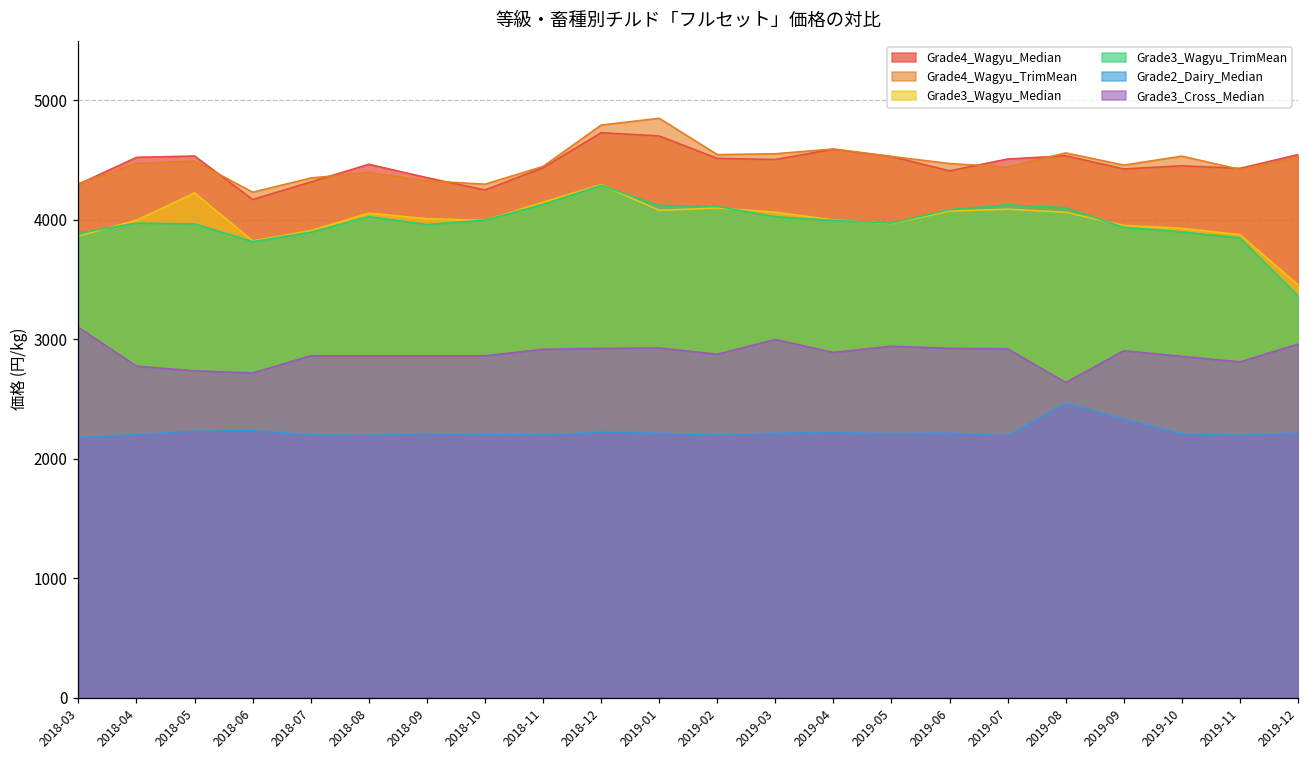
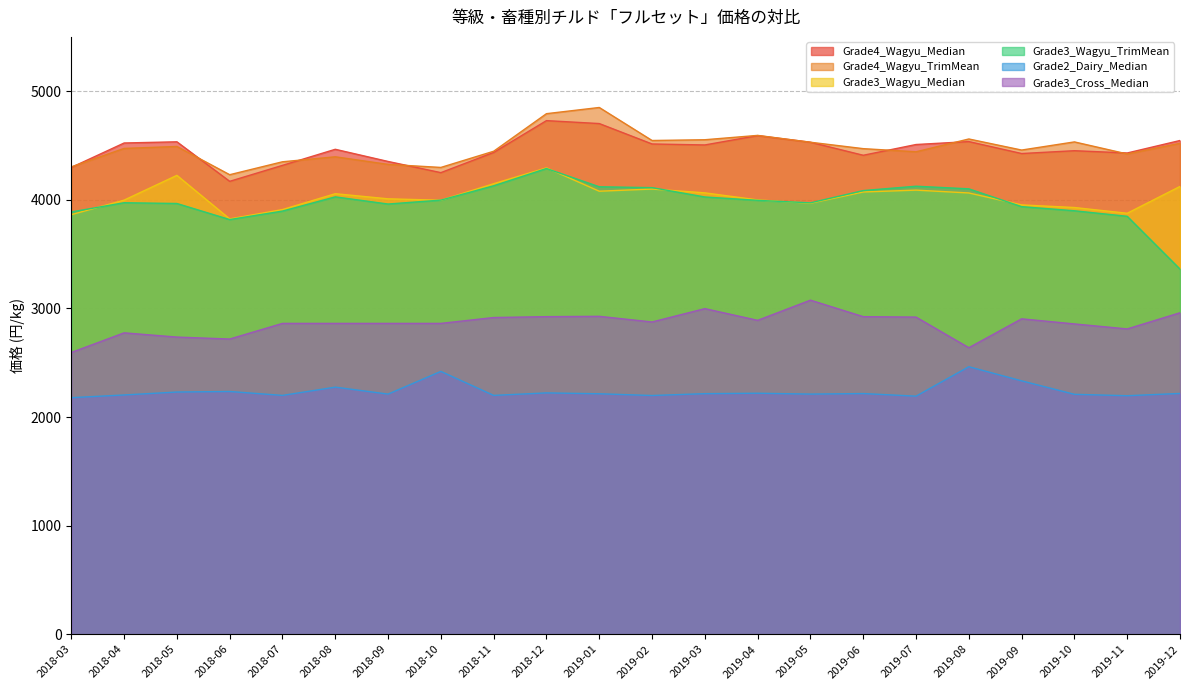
  {
    "Grade3_Wagyu_Median": {
      "2018-03": 3860,
      "2018-04": 4000,
      "2018-05": 4230,
      "2018-08": 4060,
      "2018-09": 4010,
      "2019-01": 4080,
      "2019-03": 4060,
      "2019-07": 4090,
      "2019-08": 4060,
      "2019-10": 3930,
      "2019-11": 3880,
-     "2019-12": 3460
+     "2019-12": 4120
    },
    "Grade3_Wagyu_TrimMean": {
      "2018-03": 3890,
      "2018-04": 3970,
      "2018-05": 3970,
      "2018-08": 4030,
      "2018-09": 3960,
      "2019-01": 4120,
      "2019-03": 4030,
      "2019-07": 4130,
      "2019-08": 4100,
      "2019-10": 3900,
      "2019-11": 3850,
      "2019-12": 3360
    },
    "Grade2_Dairy_Median": {
      "2018-03": 2180,
      "2018-04": 2200,
      "2018-05": 2230,
      "2018-06": 2240,
      "2018-07": 2200,
-     "2018-08": 2200,
+     "2018-08": 2280,
      "2018-09": 2210,
-     "2018-10": 2200,
+     "2018-10": 2420,
      "2018-11": 2200,
      "2018-12": 2220,
      "2019-01": 2210,
      "2019-02": 2200,
      "2019-03": 2220,
      "2019-04": 2220,
      "2019-05": 2210,
      "2019-06": 2220,
      "2019-07": 2190,
      "2019-08": 2460,
      "2019-09": 2330,
      "2019-10": 2210,
      "2019-11": 2200,
      "2019-12": 2220
    },
    "Grade3_Cross_Median": {
-     "2018-03": 3100,
+     "2018-03": 2590,
      "2018-04": 2780,
      "2018-05": 2740,
      "2018-06": 2720,
      "2018-07": 2860,
      "2018-08": 2860,
      "2018-09": 2860,
      "2018-10": 2860,
      "2018-11": 2920,
      "2018-12": 2920,
      "2019-01": 2930,
      "2019-02": 2880,
      "2019-03": 3000,
      "2019-04": 2890,
-     "2019-05": 2940,
+     "2019-05": 3080,
      "2019-06": 2920,
      "2019-07": 2920,
      "2019-08": 2640,
      "2019-09": 2900,
      "2019-10": 2860,
      "2019-11": 2810,
      "2019-12": 2960
    }
  }
